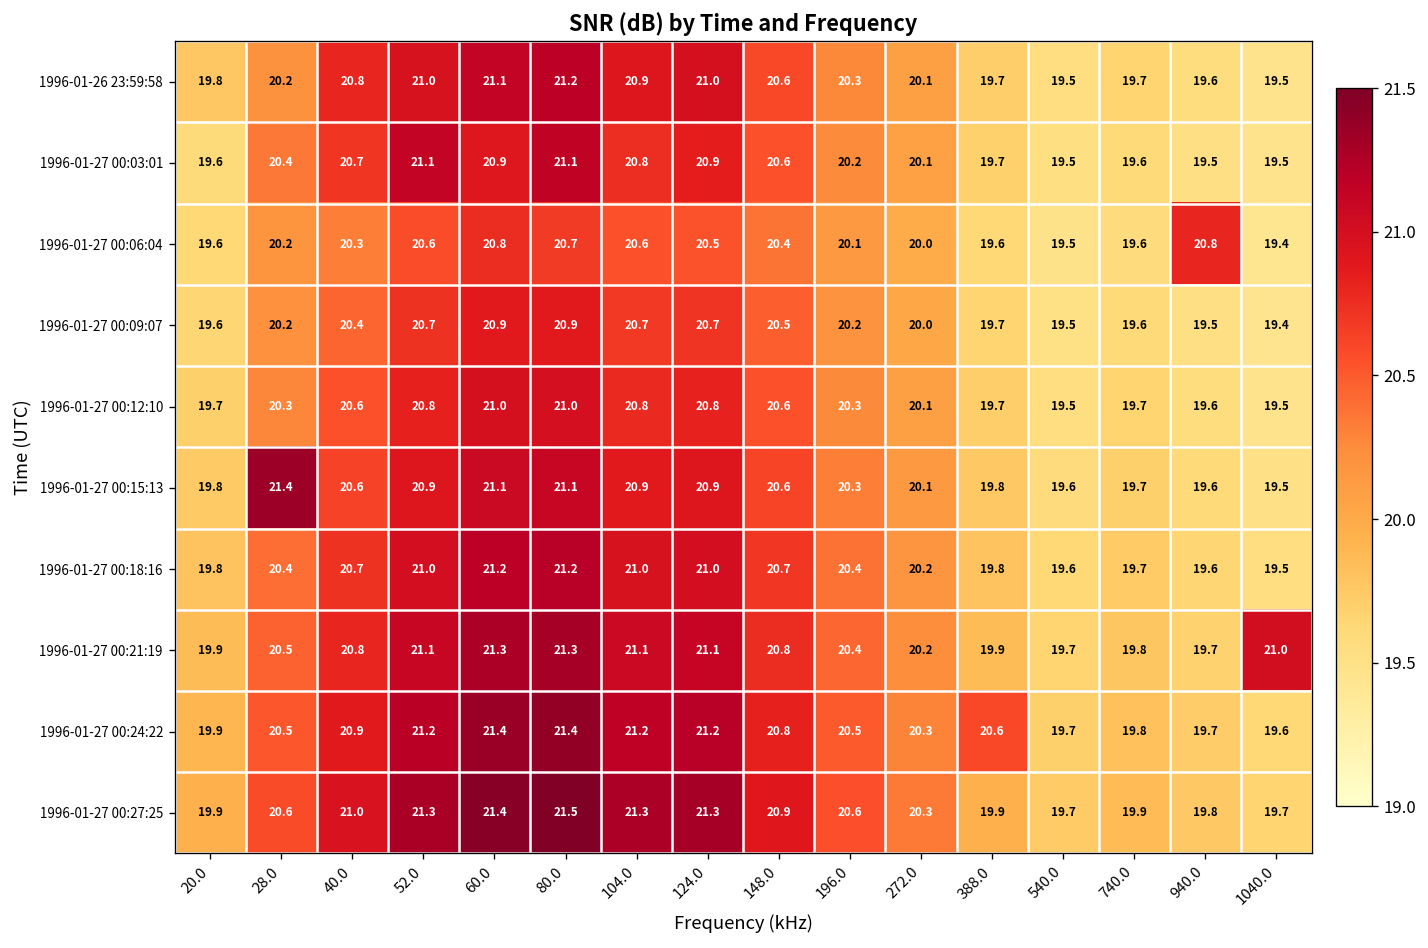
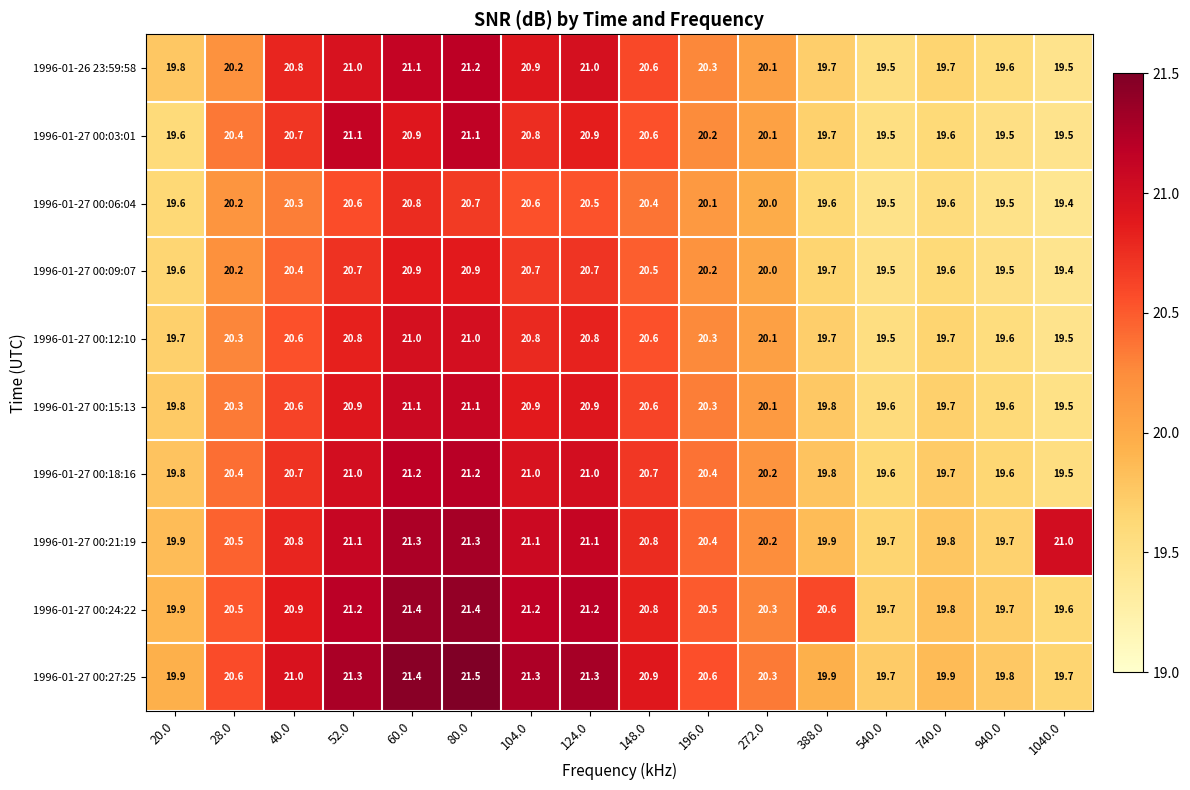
  {
    "1996-01-26 23:59:58": {
      "20.0": 19.8,
      "28.0": 20.2,
      "40.0": 20.8,
      "52.0": 21.0,
      "60.0": 21.1,
      "80.0": 21.2,
      "104.0": 20.9,
      "124.0": 21.0,
      "148.0": 20.6,
      "196.0": 20.3,
      "272.0": 20.1,
      "388.0": 19.7,
      "540.0": 19.5,
      "740.0": 19.7,
      "940.0": 19.6,
      "1040.0": 19.5
    },
    "1996-01-27 00:03:01": {
      "20.0": 19.6,
      "28.0": 20.4,
      "40.0": 20.7,
      "52.0": 21.1,
      "60.0": 20.9,
      "80.0": 21.1,
      "104.0": 20.8,
      "124.0": 20.9,
      "148.0": 20.6,
      "196.0": 20.2,
      "272.0": 20.1,
      "388.0": 19.7,
      "540.0": 19.5,
      "740.0": 19.6,
      "940.0": 19.5,
      "1040.0": 19.5
    },
    "1996-01-27 00:06:04": {
      "20.0": 19.6,
      "28.0": 20.2,
      "40.0": 20.3,
      "52.0": 20.6,
      "60.0": 20.8,
      "80.0": 20.7,
      "104.0": 20.6,
      "124.0": 20.5,
      "148.0": 20.4,
      "196.0": 20.1,
      "272.0": 20.0,
      "388.0": 19.6,
      "540.0": 19.5,
      "740.0": 19.6,
-     "940.0": 20.8,
+     "940.0": 19.5,
      "1040.0": 19.4
    },
    "1996-01-27 00:09:07": {
      "20.0": 19.6,
      "28.0": 20.2,
      "40.0": 20.4,
      "52.0": 20.7,
      "60.0": 20.9,
      "80.0": 20.9,
      "104.0": 20.7,
      "124.0": 20.7,
      "148.0": 20.5,
      "196.0": 20.2,
      "272.0": 20.0,
      "388.0": 19.7,
      "540.0": 19.5,
      "740.0": 19.6,
      "940.0": 19.5,
      "1040.0": 19.4
    },
    "1996-01-27 00:12:10": {
      "20.0": 19.7,
      "28.0": 20.3,
      "40.0": 20.6,
      "52.0": 20.8,
      "60.0": 21.0,
      "80.0": 21.0,
      "104.0": 20.8,
      "124.0": 20.8,
      "148.0": 20.6,
      "196.0": 20.3,
      "272.0": 20.1,
      "388.0": 19.7,
      "540.0": 19.5,
      "740.0": 19.7,
      "940.0": 19.6,
      "1040.0": 19.5
    },
    "1996-01-27 00:15:13": {
      "20.0": 19.8,
-     "28.0": 21.4,
+     "28.0": 20.3,
      "40.0": 20.6,
      "52.0": 20.9,
      "60.0": 21.1,
      "80.0": 21.1,
      "104.0": 20.9,
      "124.0": 20.9,
      "148.0": 20.6,
      "196.0": 20.3,
      "272.0": 20.1,
      "388.0": 19.8,
      "540.0": 19.6,
      "740.0": 19.7,
      "940.0": 19.6,
      "1040.0": 19.5
    },
    "1996-01-27 00:18:16": {
      "20.0": 19.8,
      "28.0": 20.4,
      "40.0": 20.7,
      "52.0": 21.0,
      "60.0": 21.2,
      "80.0": 21.2,
      "104.0": 21.0,
      "124.0": 21.0,
      "148.0": 20.7,
      "196.0": 20.4,
      "272.0": 20.2,
      "388.0": 19.8,
      "540.0": 19.6,
      "740.0": 19.7,
      "940.0": 19.6,
      "1040.0": 19.5
    },
    "1996-01-27 00:21:19": {
      "20.0": 19.9,
      "28.0": 20.5,
      "40.0": 20.8,
      "52.0": 21.1,
      "60.0": 21.3,
      "80.0": 21.3,
      "104.0": 21.1,
      "124.0": 21.1,
      "148.0": 20.8,
      "196.0": 20.4,
      "272.0": 20.2,
      "388.0": 19.9,
      "540.0": 19.7,
      "740.0": 19.8,
      "940.0": 19.7,
      "1040.0": 21.0
    },
    "1996-01-27 00:24:22": {
      "20.0": 19.9,
      "28.0": 20.5,
      "40.0": 20.9,
      "52.0": 21.2,
      "60.0": 21.4,
      "80.0": 21.4,
      "104.0": 21.2,
      "124.0": 21.2,
      "148.0": 20.8,
      "196.0": 20.5,
      "272.0": 20.3,
      "388.0": 20.6,
      "540.0": 19.7,
      "740.0": 19.8,
      "940.0": 19.7,
      "1040.0": 19.6
    },
    "1996-01-27 00:27:25": {
      "20.0": 19.9,
      "28.0": 20.6,
      "40.0": 21.0,
      "52.0": 21.3,
      "60.0": 21.4,
      "80.0": 21.5,
      "104.0": 21.3,
      "124.0": 21.3,
      "148.0": 20.9,
      "196.0": 20.6,
      "272.0": 20.3,
      "388.0": 19.9,
      "540.0": 19.7,
      "740.0": 19.9,
      "940.0": 19.8,
      "1040.0": 19.7
    }
  }
